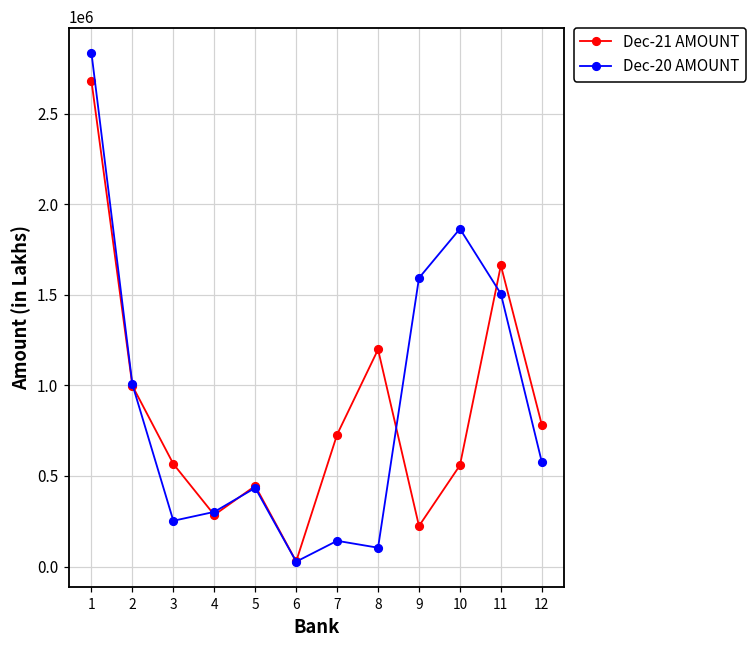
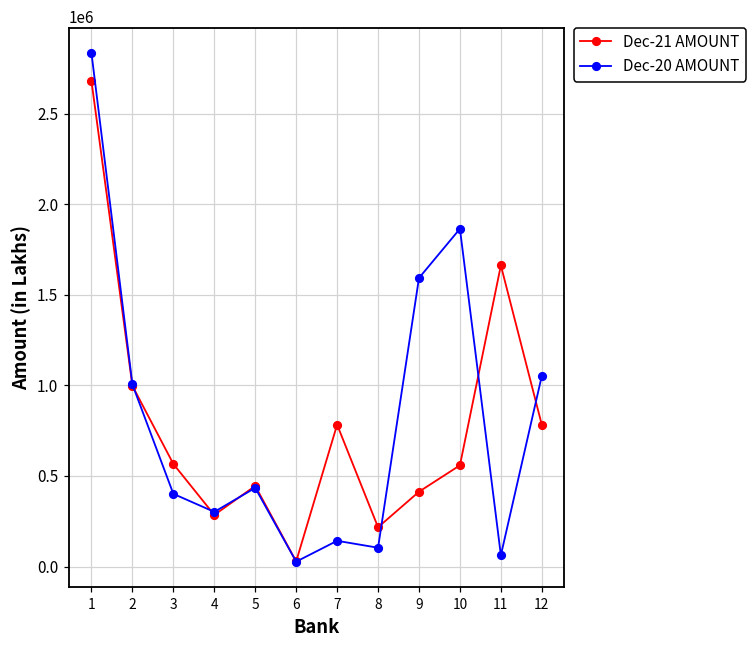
  {
    "Dec-21 AMOUNT": {
      "1": 2680000,
      "3": 570000,
      "4": 280000,
-     "7": 730000,
-     "8": 1200000,
-     "9": 220000,
+     "7": 780000,
+     "8": 220000,
+     "9": 410000,
      "10": 560000,
      "11": 1660000,
      "12": 780000
    },
    "Dec-20 AMOUNT": {
      "1": 2840000,
-     "3": 250000,
+     "3": 400000,
      "4": 300000,
      "7": 140000,
      "8": 100000,
      "9": 1590000,
      "10": 1870000,
-     "11": 1510000,
-     "12": 580000
+     "11": 60000,
+     "12": 1050000
    }
  }
